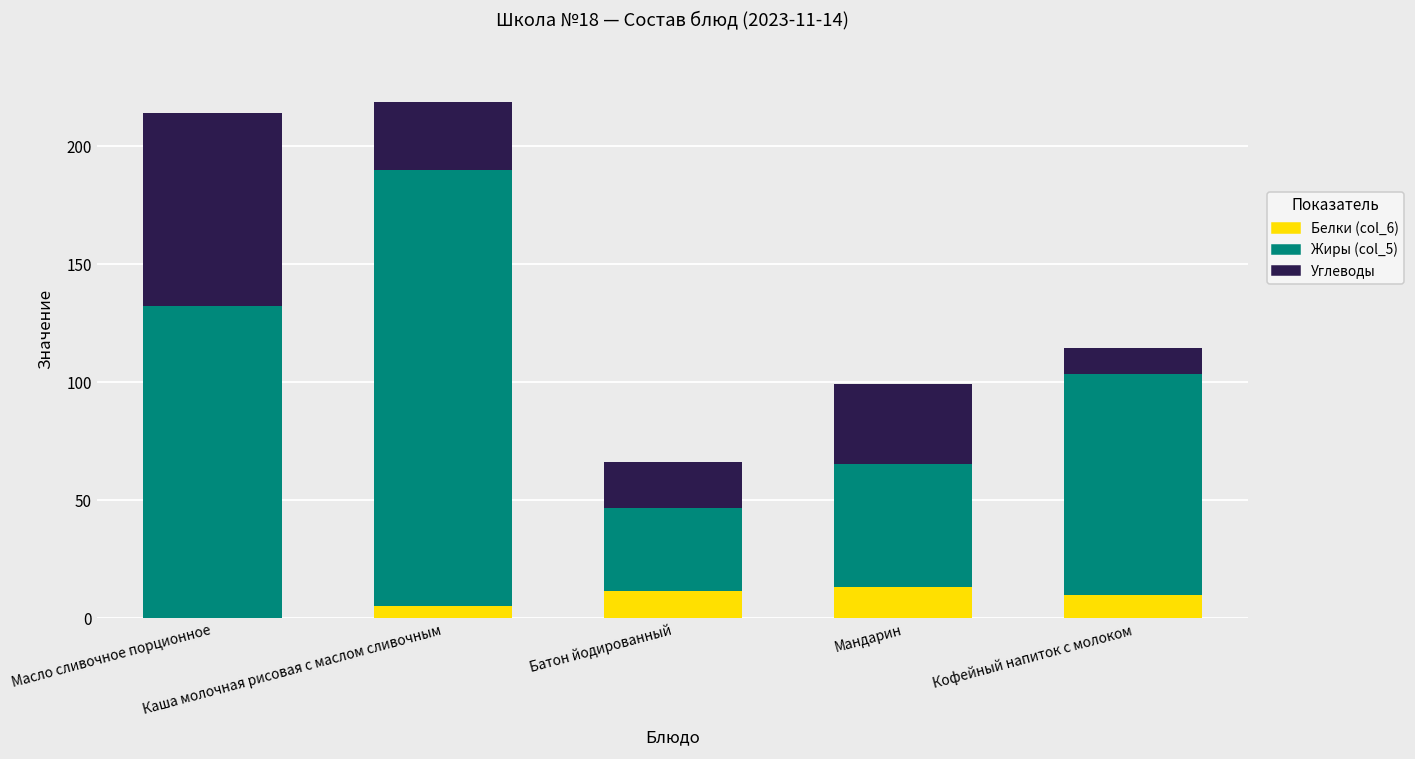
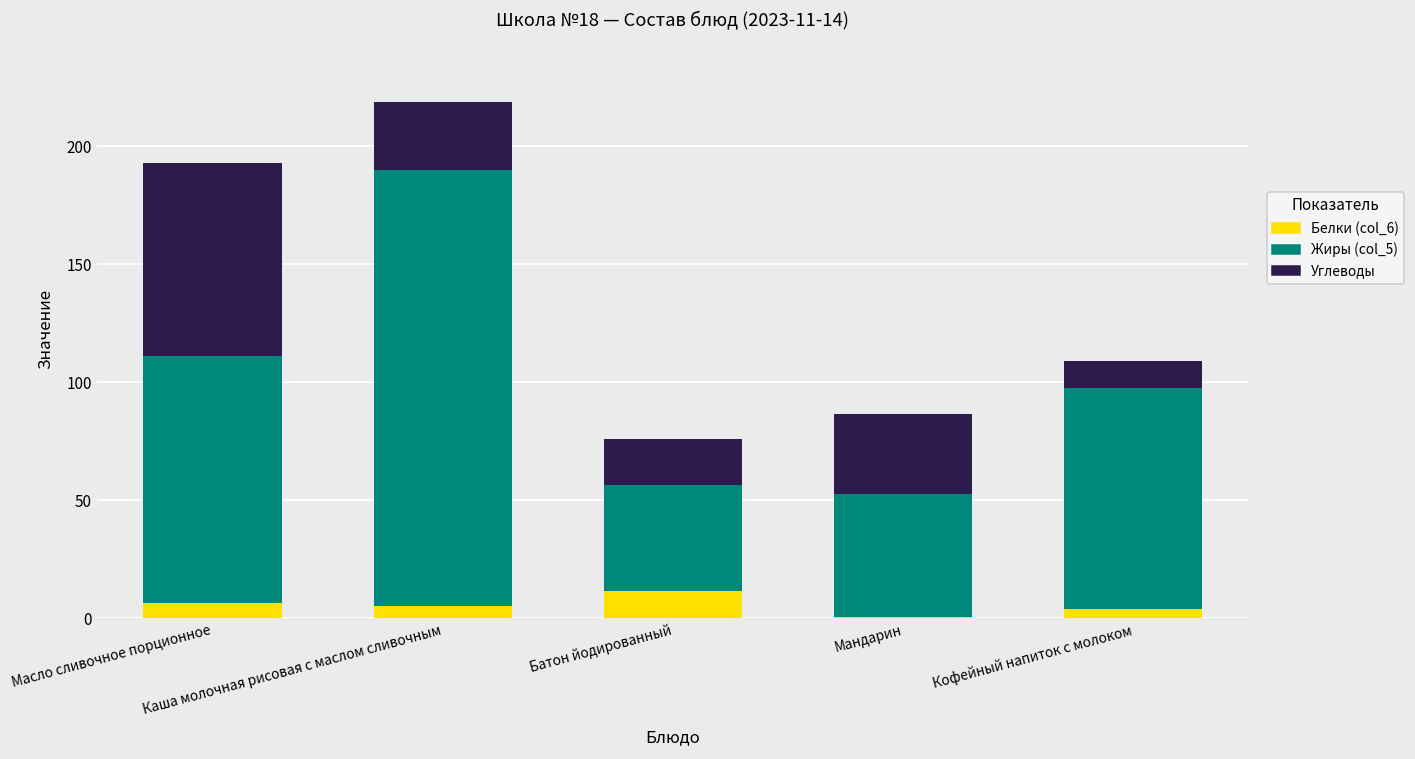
  {
    "Белки (col_6)": {
-     "Масло сливочное порционное": 0,
+     "Масло сливочное порционное": 6,
      "Каша молочная рисовая с маслом сливочным": 5,
      "Батон йодированный": 12,
-     "Мандарин": 13,
-     "Кофейный напиток с молоком": 10
+     "Мандарин": 0,
+     "Кофейный напиток с молоком": 4
    },
    "Жиры (col_5)": {
-     "Масло сливочное порционное": 132,
+     "Масло сливочное порционное": 105,
      "Каша молочная рисовая с маслом сливочным": 185,
-     "Батон йодированный": 35,
+     "Батон йодированный": 45,
      "Мандарин": 52,
      "Кофейный напиток с молоком": 94
    },
    "Углеводы": {
      "Масло сливочное порционное": 82,
      "Каша молочная рисовая с маслом сливочным": 29,
      "Батон йодированный": 20,
      "Мандарин": 34,
      "Кофейный напиток с молоком": 11
    }
  }
